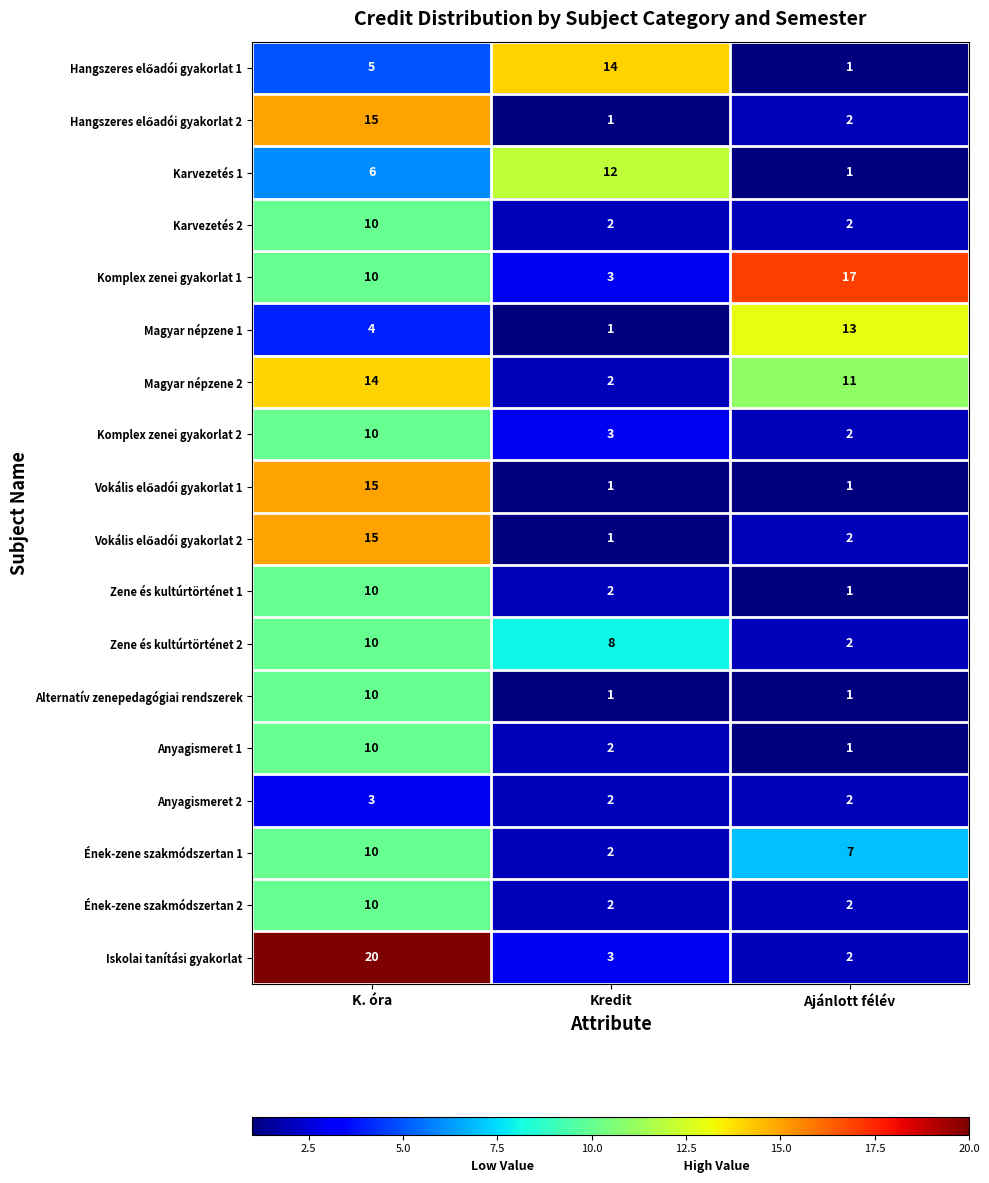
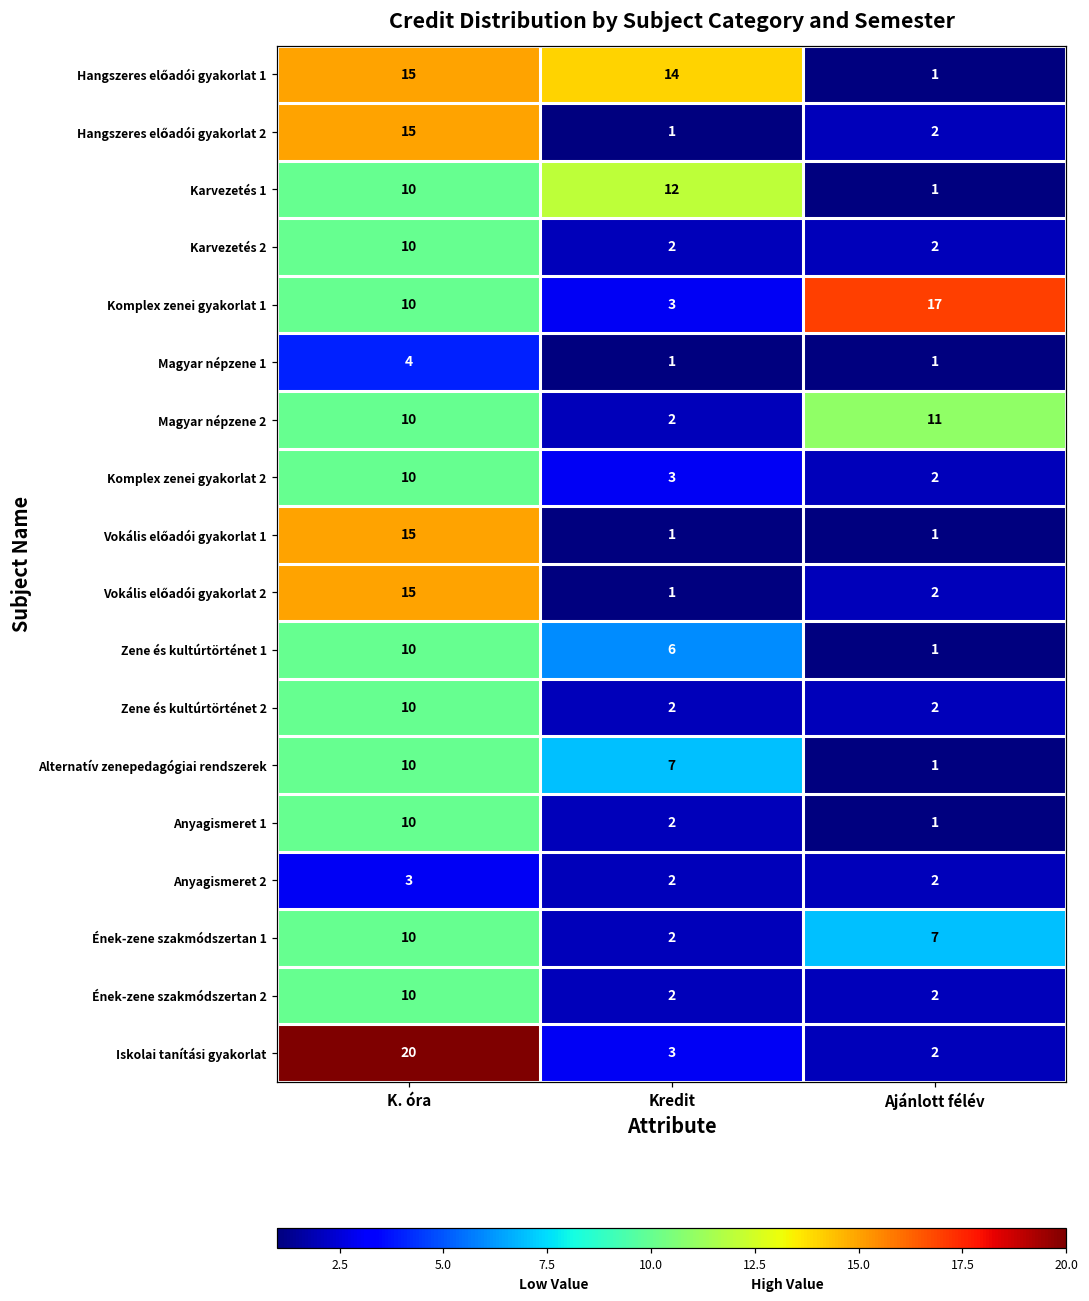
  {
    "Hangszeres előadói gyakorlat 1": {
-     "K. óra": 5,
+     "K. óra": 15,
      "Kredit": 14,
      "Ajánlott félév": 1
    },
    "Hangszeres előadói gyakorlat 2": {
      "K. óra": 15,
      "Kredit": 1,
      "Ajánlott félév": 2
    },
    "Karvezetés 1": {
-     "K. óra": 6,
+     "K. óra": 10,
      "Kredit": 12,
      "Ajánlott félév": 1
    },
    "Karvezetés 2": {
      "K. óra": 10,
      "Kredit": 2,
      "Ajánlott félév": 2
    },
    "Komplex zenei gyakorlat 1": {
      "K. óra": 10,
      "Kredit": 3,
      "Ajánlott félév": 17
    },
    "Magyar népzene 1": {
      "K. óra": 4,
      "Kredit": 1,
-     "Ajánlott félév": 13
+     "Ajánlott félév": 1
    },
    "Magyar népzene 2": {
-     "K. óra": 14,
+     "K. óra": 10,
      "Kredit": 2,
      "Ajánlott félév": 11
    },
    "Komplex zenei gyakorlat 2": {
      "K. óra": 10,
      "Kredit": 3,
      "Ajánlott félév": 2
    },
    "Vokális előadói gyakorlat 1": {
      "K. óra": 15,
      "Kredit": 1,
      "Ajánlott félév": 1
    },
    "Vokális előadói gyakorlat 2": {
      "K. óra": 15,
      "Kredit": 1,
      "Ajánlott félév": 2
    },
    "Zene és kultúrtörténet 1": {
      "K. óra": 10,
-     "Kredit": 2,
+     "Kredit": 6,
      "Ajánlott félév": 1
    },
    "Zene és kultúrtörténet 2": {
      "K. óra": 10,
-     "Kredit": 8,
+     "Kredit": 2,
      "Ajánlott félév": 2
    },
    "Alternatív zenepedagógiai rendszerek": {
      "K. óra": 10,
-     "Kredit": 1,
+     "Kredit": 7,
      "Ajánlott félév": 1
    },
    "Anyagismeret 1": {
      "K. óra": 10,
      "Kredit": 2,
      "Ajánlott félév": 1
    },
    "Anyagismeret 2": {
      "K. óra": 3,
      "Kredit": 2,
      "Ajánlott félév": 2
    },
    "Ének-zene szakmódszertan 1": {
      "K. óra": 10,
      "Kredit": 2,
      "Ajánlott félév": 7
    },
    "Ének-zene szakmódszertan 2": {
      "K. óra": 10,
      "Kredit": 2,
      "Ajánlott félév": 2
    },
    "Iskolai tanítási gyakorlat": {
      "K. óra": 20,
      "Kredit": 3,
      "Ajánlott félév": 2
    }
  }
